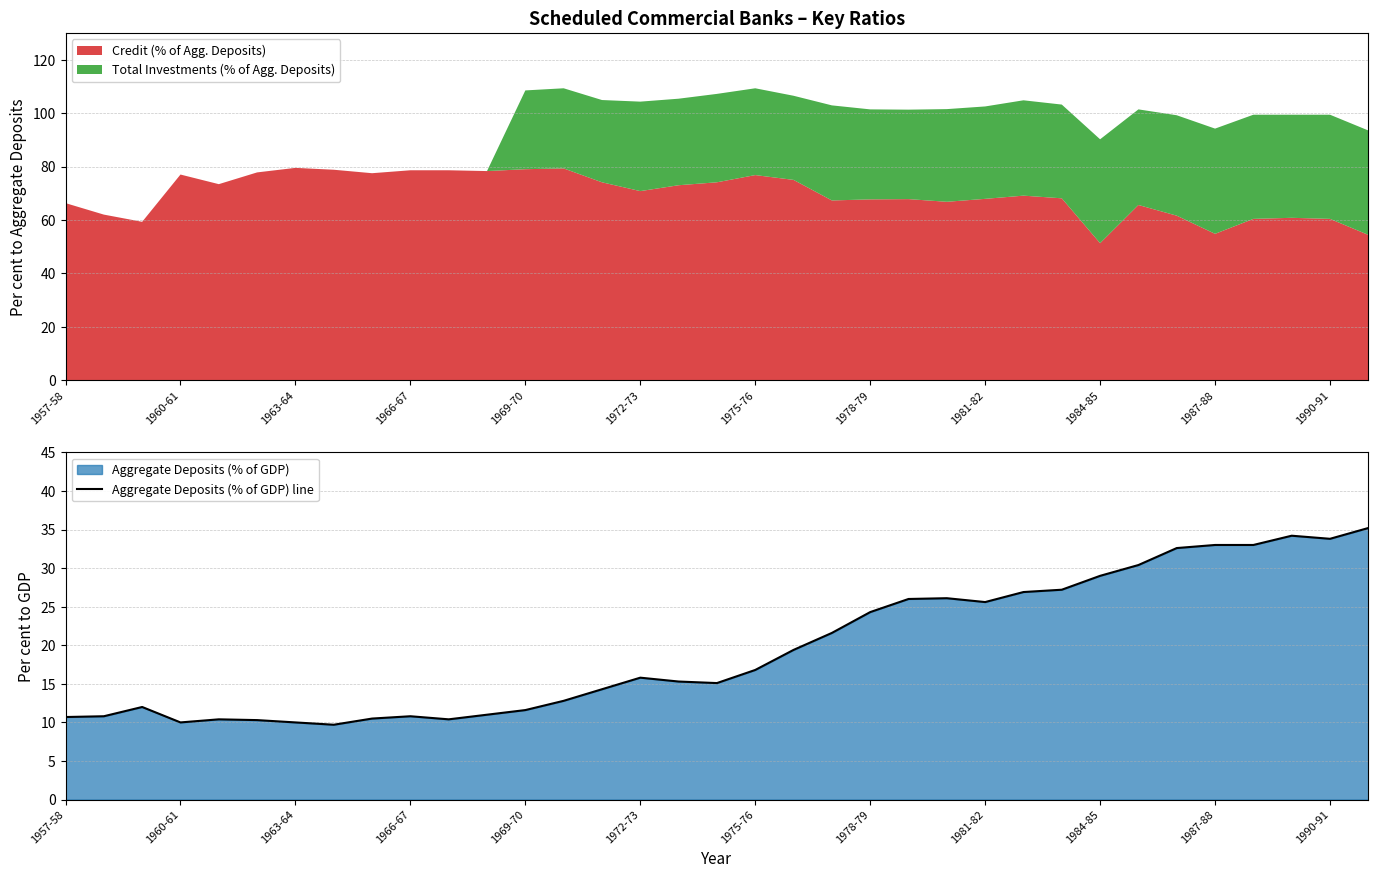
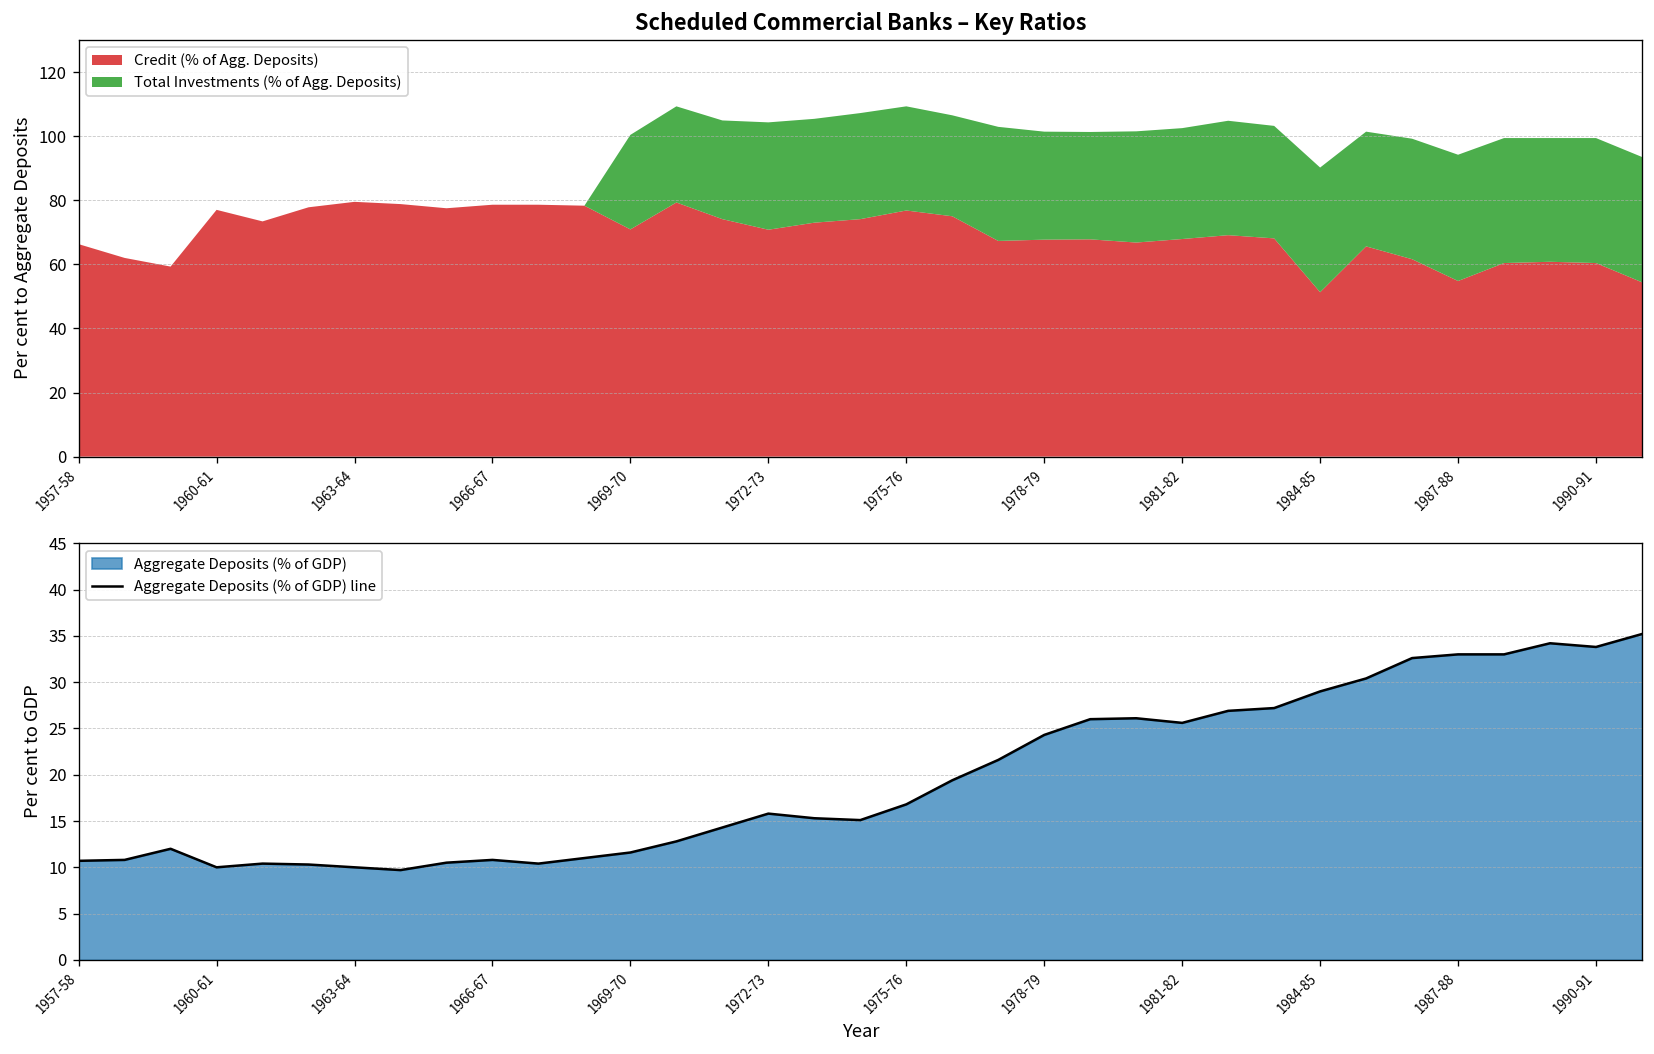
  {
    "Scheduled Commercial Banks – Key Ratios": {
      "Credit (% of Agg. Deposits)": {
-       "1969-70": 79,
+       "1969-70": 71,
        "1972-73": 71,
        "1975-76": 77,
        "1978-79": 68,
        "1981-82": 68,
        "1984-85": 51,
        "1987-88": 55,
        "1990-91": 60
      },
      "Total Investments (% of Agg. Deposits)": {
        "1969-70": 30,
        "1972-73": 34,
        "1975-76": 33,
        "1978-79": 34,
        "1981-82": 35,
        "1984-85": 39,
        "1987-88": 39,
        "1990-91": 39
      }
    }
  }
